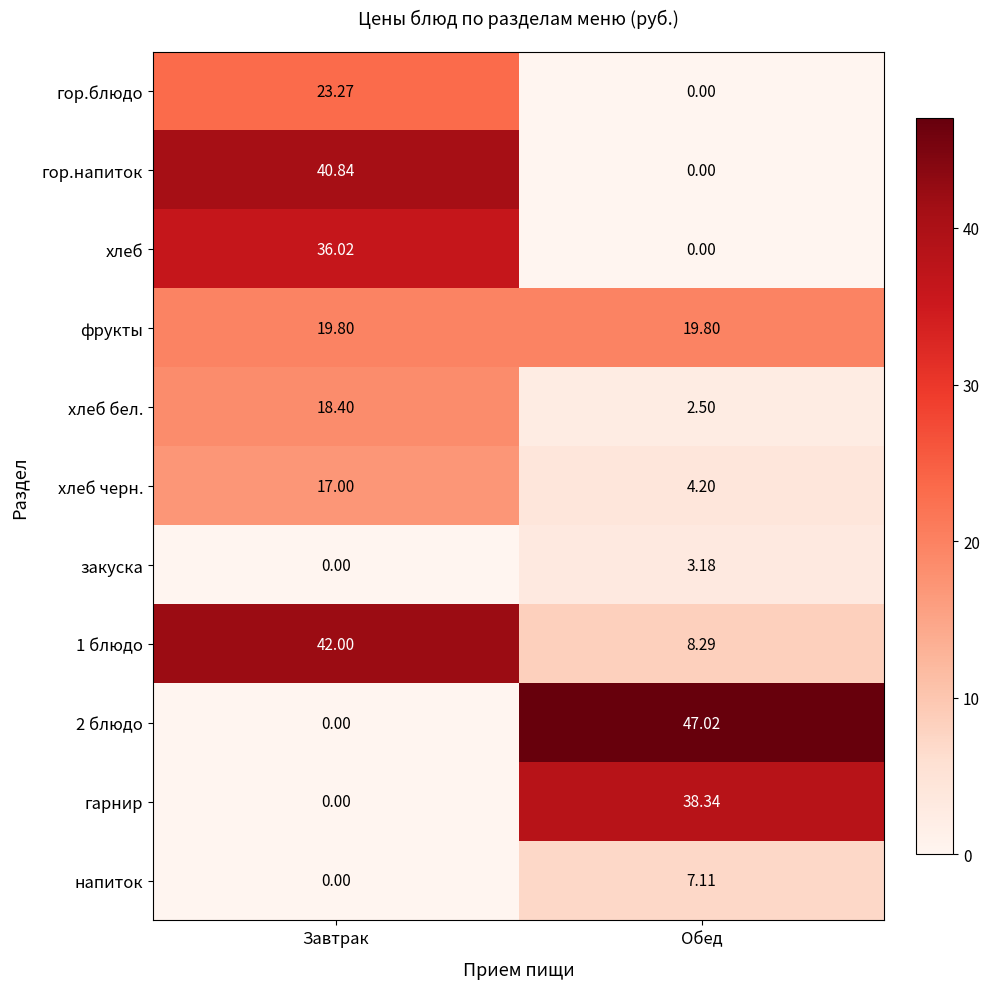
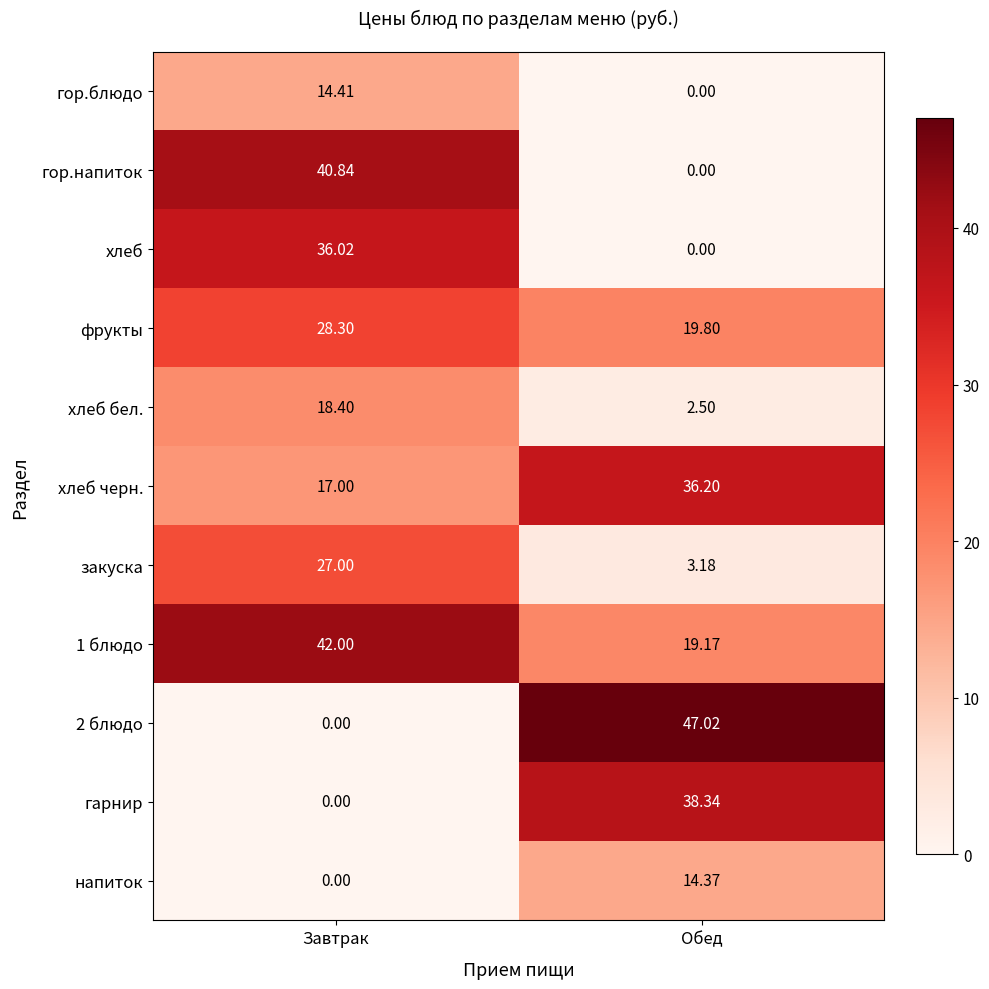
  {
    "гор.блюдо": {
-     "Завтрак": 23.27,
+     "Завтрак": 14.41,
      "Обед": 0.00
    },
    "гор.напиток": {
      "Завтрак": 40.84,
      "Обед": 0.00
    },
    "хлеб": {
      "Завтрак": 36.02,
      "Обед": 0.00
    },
    "фрукты": {
-     "Завтрак": 19.80,
+     "Завтрак": 28.30,
      "Обед": 19.80
    },
    "хлеб бел.": {
      "Завтрак": 18.40,
      "Обед": 2.50
    },
    "хлеб черн.": {
      "Завтрак": 17.00,
-     "Обед": 4.20
+     "Обед": 36.20
    },
    "закуска": {
-     "Завтрак": 0.00,
+     "Завтрак": 27.00,
      "Обед": 3.18
    },
    "1 блюдо": {
      "Завтрак": 42.00,
-     "Обед": 8.29
+     "Обед": 19.17
    },
    "2 блюдо": {
      "Завтрак": 0.00,
      "Обед": 47.02
    },
    "гарнир": {
      "Завтрак": 0.00,
      "Обед": 38.34
    },
    "напиток": {
      "Завтрак": 0.00,
-     "Обед": 7.11
+     "Обед": 14.37
    }
  }
